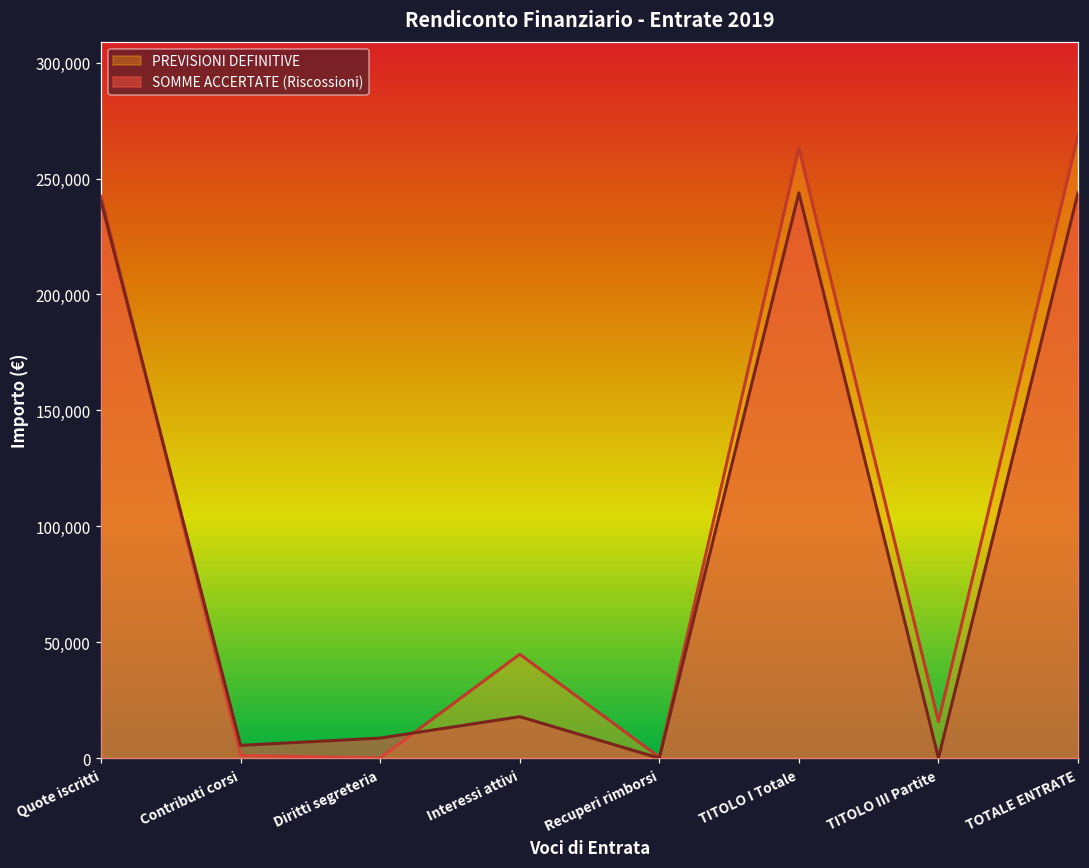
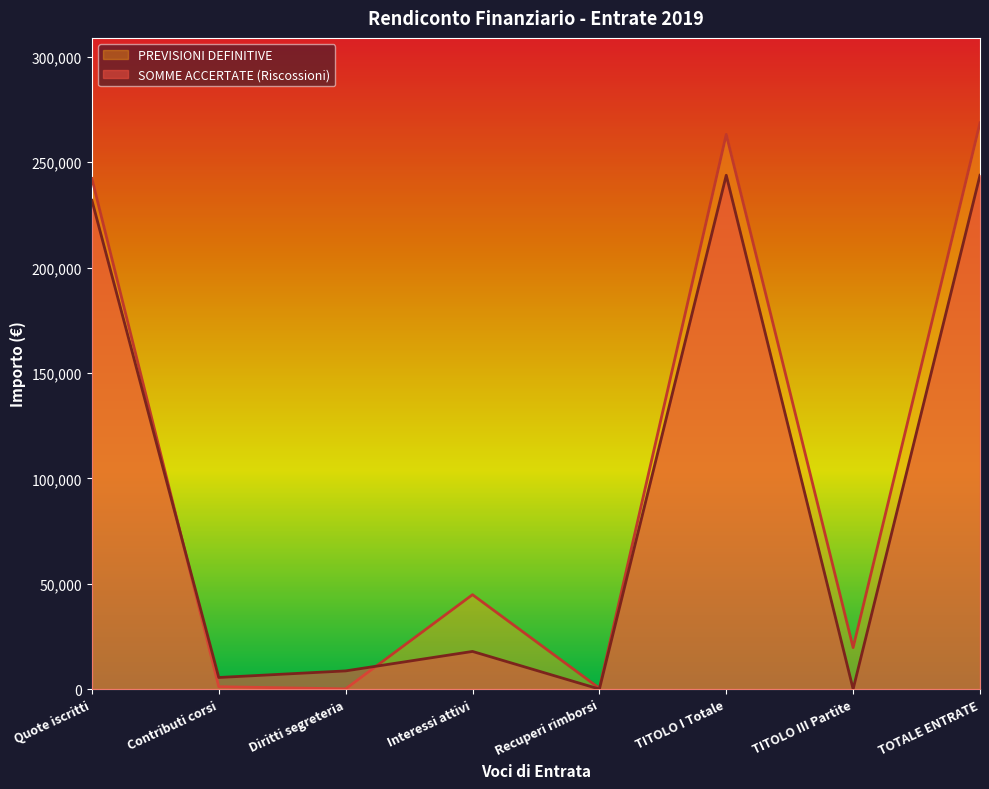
  {
    "PREVISIONI DEFINITIVE": {
      "Quote iscritti": "242,000",
      "Contributi corsi": "1,000",
      "Diritti segreteria": "0",
      "Interessi attivi": "45,000",
      "TITOLO I Totale": "263,000",
-     "TITOLO III Partite": "16,000",
+     "TITOLO III Partite": "20,000",
      "TOTALE ENTRATE": "269,000"
    },
    "SOMME ACCERTATE (Riscossioni)": {
-     "Quote iscritti": "240,000",
+     "Quote iscritti": "232,000",
      "Contributi corsi": "6,000",
      "Diritti segreteria": "9,000",
      "Interessi attivi": "18,000",
      "TITOLO I Totale": "244,000",
      "TITOLO III Partite": "0",
      "TOTALE ENTRATE": "244,000"
    }
  }
